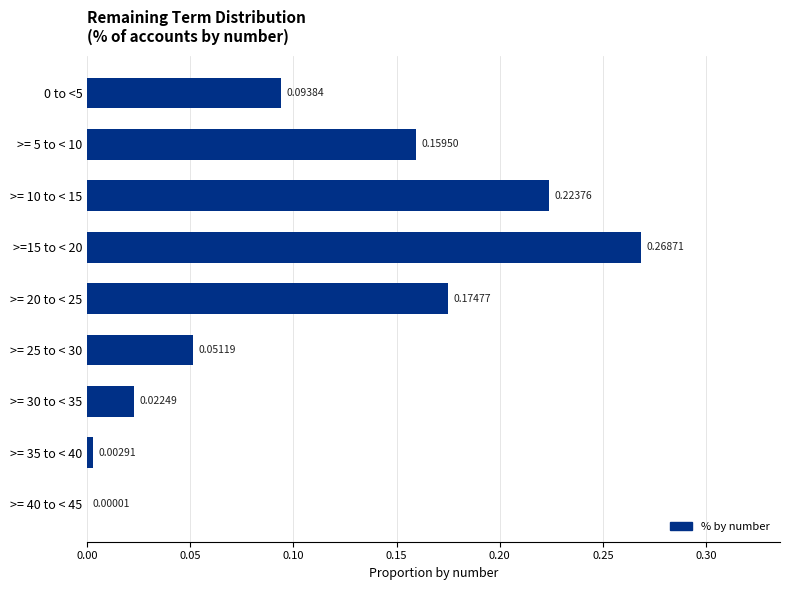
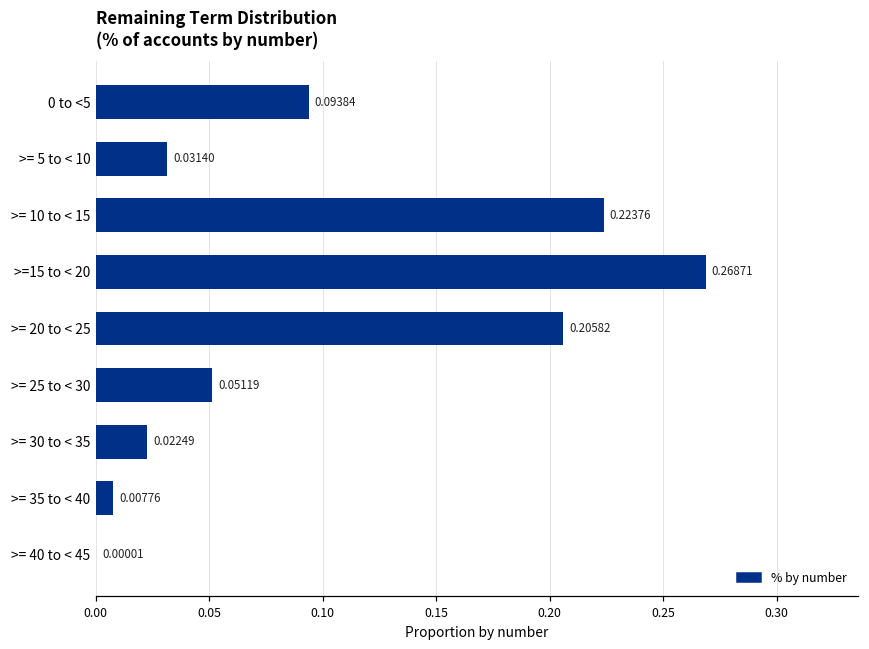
  {
    "0 to <5": 0.09384,
-   ">= 5 to < 10": 0.15950,
+   ">= 5 to < 10": 0.03140,
    ">= 10 to < 15": 0.22376,
    ">=15 to < 20": 0.26871,
-   ">= 20 to < 25": 0.17477,
+   ">= 20 to < 25": 0.20582,
    ">= 25 to < 30": 0.05119,
    ">= 30 to < 35": 0.02249,
-   ">= 35 to < 40": 0.00291,
+   ">= 35 to < 40": 0.00776,
    ">= 40 to < 45": 0.00001
  }
